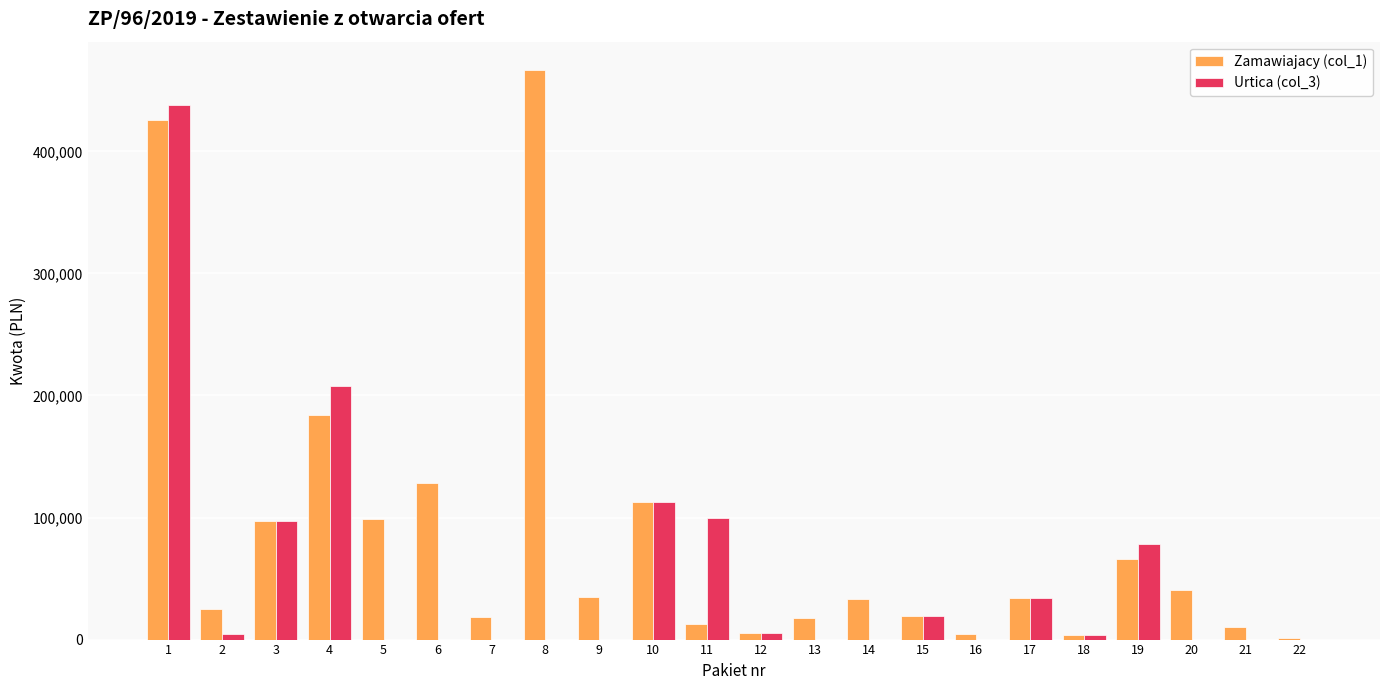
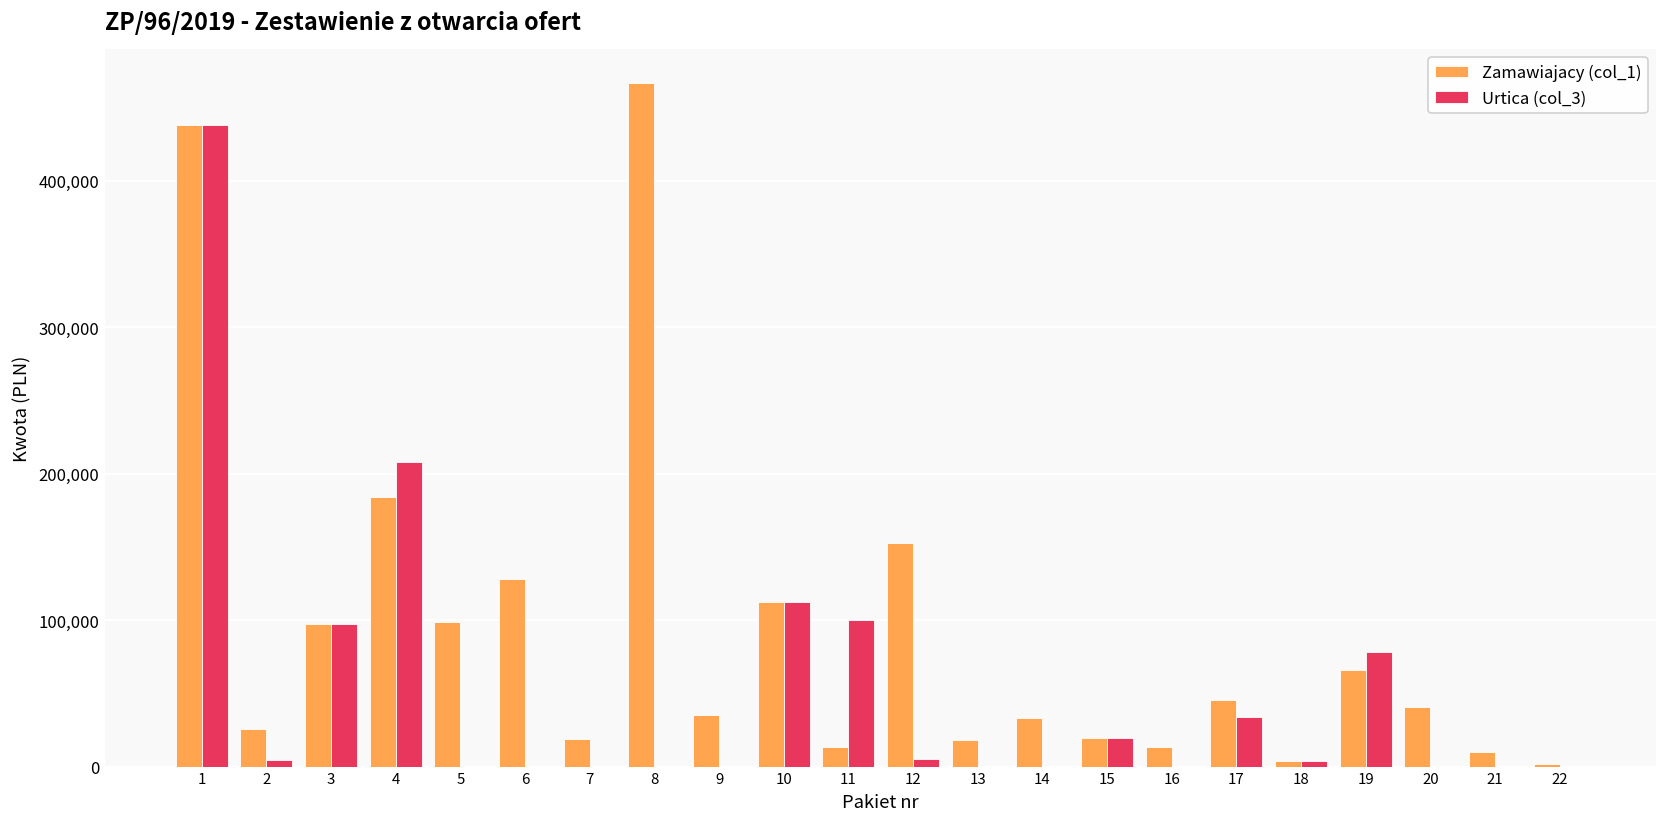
  {
    "Zamawiajacy (col_1)": {
-     "1": "426,000",
+     "1": "438,000",
      "2": "25,000",
      "3": "97,000",
      "4": "184,000",
      "5": "99,000",
      "6": "128,000",
      "7": "19,000",
      "8": "467,000",
      "9": "35,000",
      "10": "112,000",
      "11": "13,000",
-     "12": "5,000",
+     "12": "152,000",
      "13": "18,000",
      "14": "33,000",
      "15": "19,000",
-     "16": "4,000",
-     "17": "34,000",
+     "16": "13,000",
+     "17": "46,000",
      "18": "4,000",
      "19": "66,000",
      "20": "40,000",
      "21": "10,000"
    },
    "Urtica (col_3)": {
      "1": "438,000",
      "2": "4,000",
      "3": "97,000",
      "4": "208,000",
      "5": "0",
      "6": "0",
      "7": "0",
      "8": "0",
      "9": "0",
      "10": "112,000",
      "11": "100,000",
      "12": "5,000",
      "13": "0",
      "14": "0",
      "15": "19,000",
      "16": "0",
      "17": "34,000",
      "18": "4,000",
      "19": "78,000",
      "20": "0",
      "21": "0",
      "22": "0"
    }
  }
